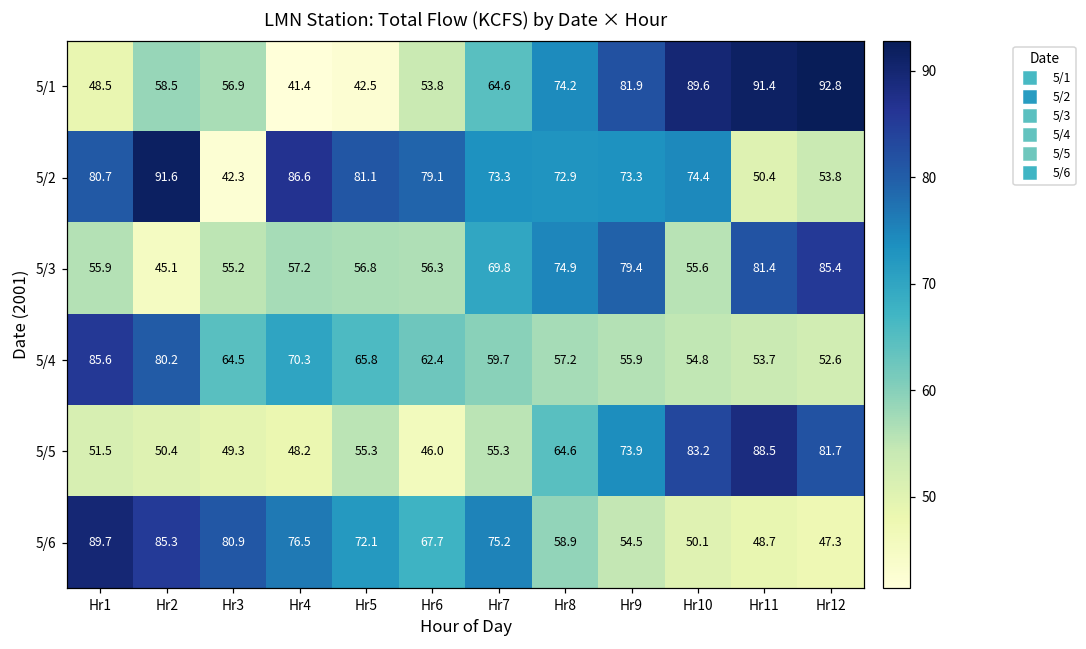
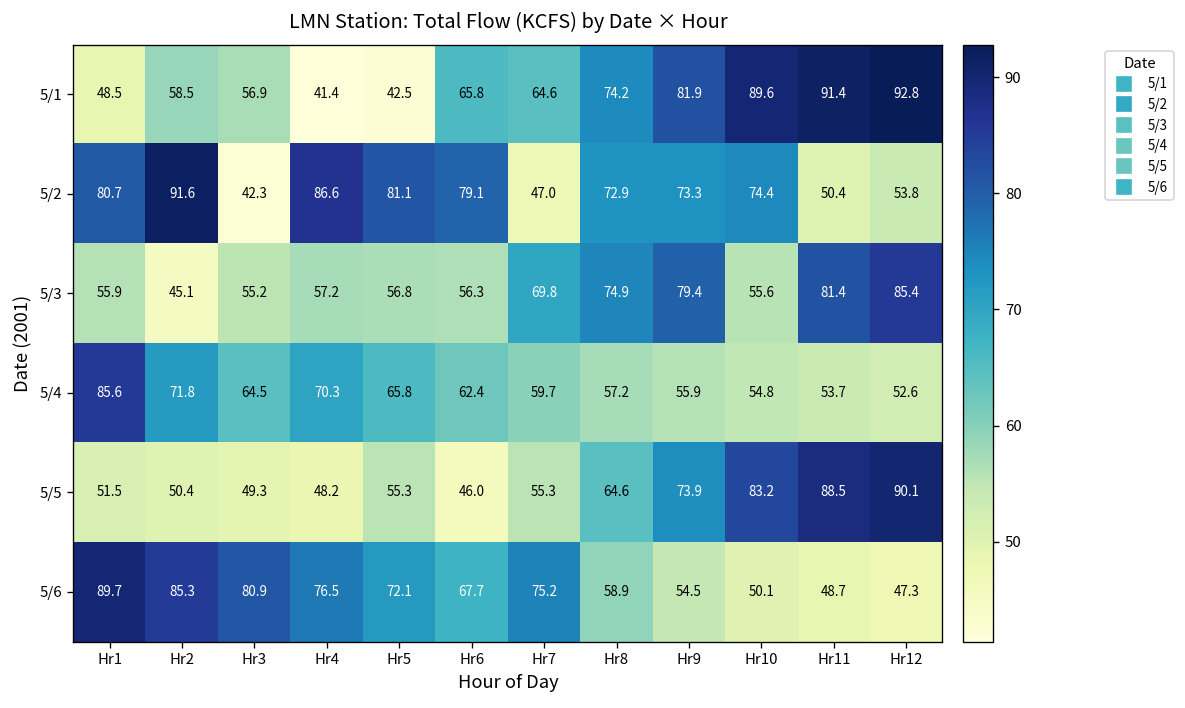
  {
    "5/1": {
      "Hr1": 48.5,
      "Hr2": 58.5,
      "Hr3": 56.9,
      "Hr4": 41.4,
      "Hr5": 42.5,
-     "Hr6": 53.8,
+     "Hr6": 65.8,
      "Hr7": 64.6,
      "Hr8": 74.2,
      "Hr9": 81.9,
      "Hr10": 89.6,
      "Hr11": 91.4,
      "Hr12": 92.8
    },
    "5/2": {
      "Hr1": 80.7,
      "Hr2": 91.6,
      "Hr3": 42.3,
      "Hr4": 86.6,
      "Hr5": 81.1,
      "Hr6": 79.1,
-     "Hr7": 73.3,
+     "Hr7": 47.0,
      "Hr8": 72.9,
      "Hr9": 73.3,
      "Hr10": 74.4,
      "Hr11": 50.4,
      "Hr12": 53.8
    },
    "5/3": {
      "Hr1": 55.9,
      "Hr2": 45.1,
      "Hr3": 55.2,
      "Hr4": 57.2,
      "Hr5": 56.8,
      "Hr6": 56.3,
      "Hr7": 69.8,
      "Hr8": 74.9,
      "Hr9": 79.4,
      "Hr10": 55.6,
      "Hr11": 81.4,
      "Hr12": 85.4
    },
    "5/4": {
      "Hr1": 85.6,
-     "Hr2": 80.2,
+     "Hr2": 71.8,
      "Hr3": 64.5,
      "Hr4": 70.3,
      "Hr5": 65.8,
      "Hr6": 62.4,
      "Hr7": 59.7,
      "Hr8": 57.2,
      "Hr9": 55.9,
      "Hr10": 54.8,
      "Hr11": 53.7,
      "Hr12": 52.6
    },
    "5/5": {
      "Hr1": 51.5,
      "Hr2": 50.4,
      "Hr3": 49.3,
      "Hr4": 48.2,
      "Hr5": 55.3,
      "Hr6": 46.0,
      "Hr7": 55.3,
      "Hr8": 64.6,
      "Hr9": 73.9,
      "Hr10": 83.2,
      "Hr11": 88.5,
-     "Hr12": 81.7
+     "Hr12": 90.1
    },
    "5/6": {
      "Hr1": 89.7,
      "Hr2": 85.3,
      "Hr3": 80.9,
      "Hr4": 76.5,
      "Hr5": 72.1,
      "Hr6": 67.7,
      "Hr7": 75.2,
      "Hr8": 58.9,
      "Hr9": 54.5,
      "Hr10": 50.1,
      "Hr11": 48.7,
      "Hr12": 47.3
    }
  }
